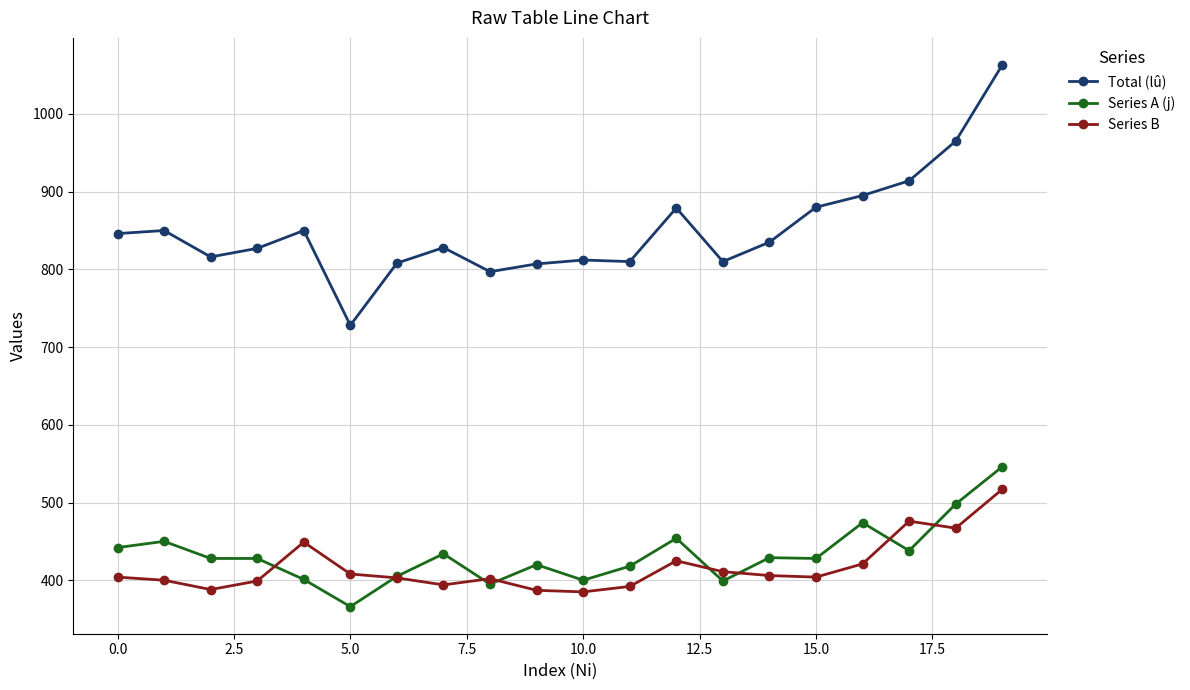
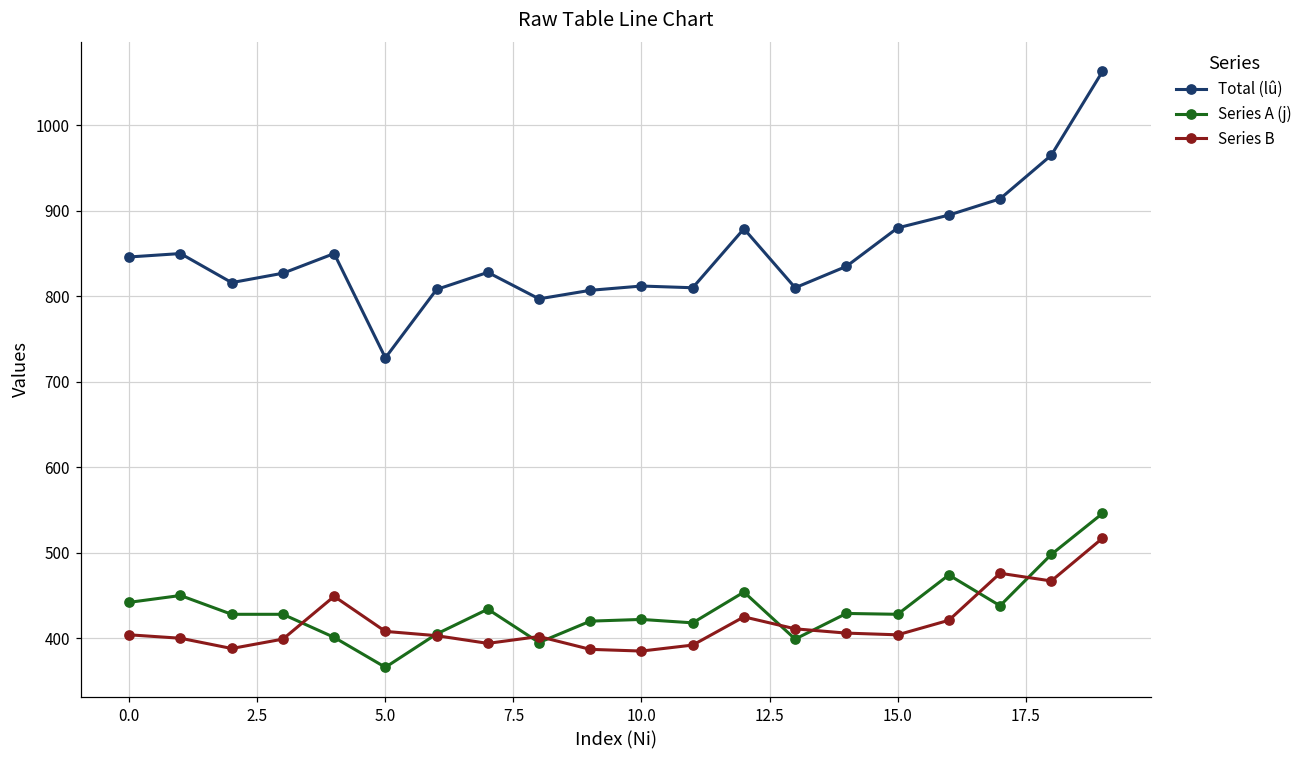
  {
    "Total (lû)": {
      "0.0": 850,
      "5.0": 730,
      "10.0": 810,
      "15.0": 880
    },
    "Series A (j)": {
      "0.0": 440,
      "5.0": 370,
-     "10.0": 400,
+     "10.0": 420,
      "15.0": 430
    },
    "Series B": {
      "0.0": 400,
      "5.0": 410,
      "10.0": 390,
      "15.0": 400
    }
  }
